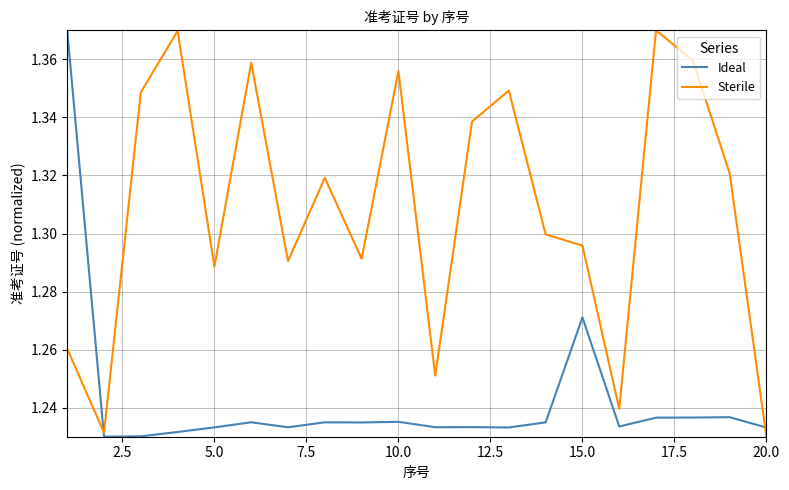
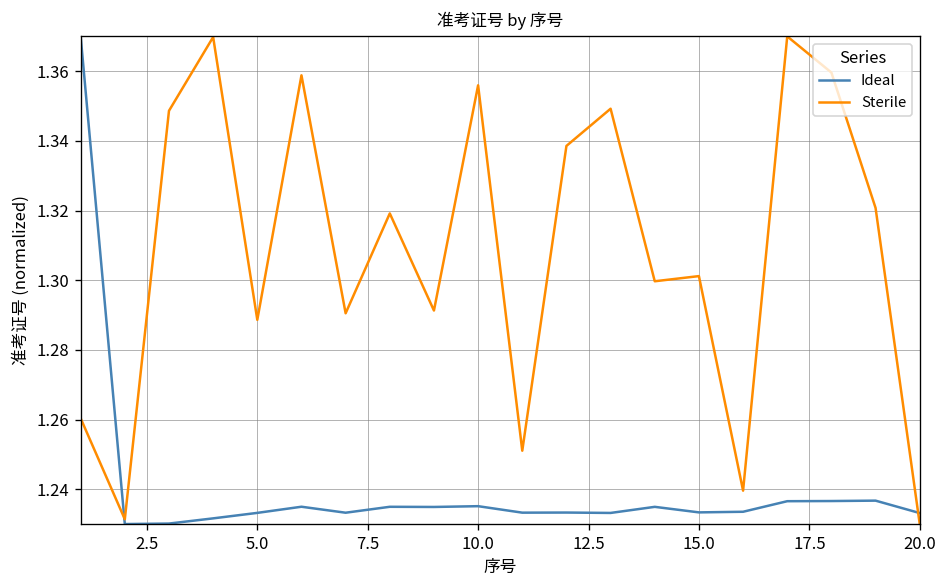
  {
    "Ideal": {
      "5.0": 1.233,
      "10.0": 1.235,
-     "15.0": 1.271,
+     "15.0": 1.233,
      "20.0": 1.233
    },
    "Sterile": {
      "5.0": 1.289,
      "10.0": 1.356,
-     "15.0": 1.296,
+     "15.0": 1.301,
      "20.0": 1.230
    }
  }
